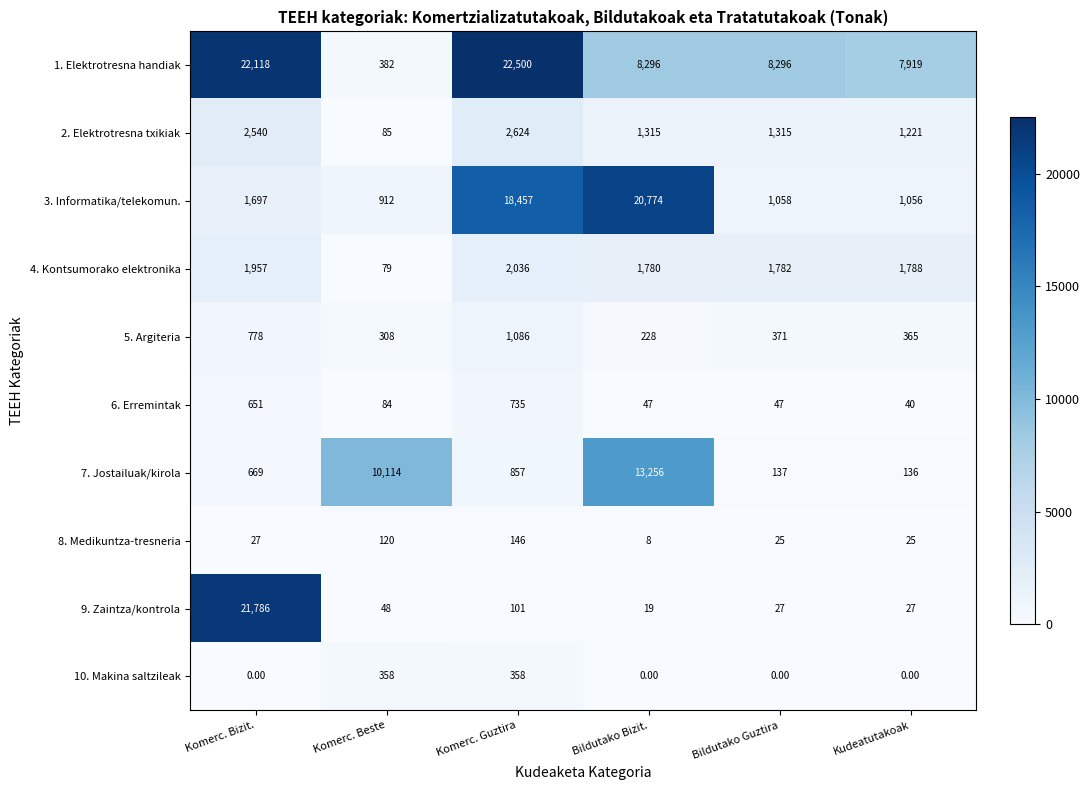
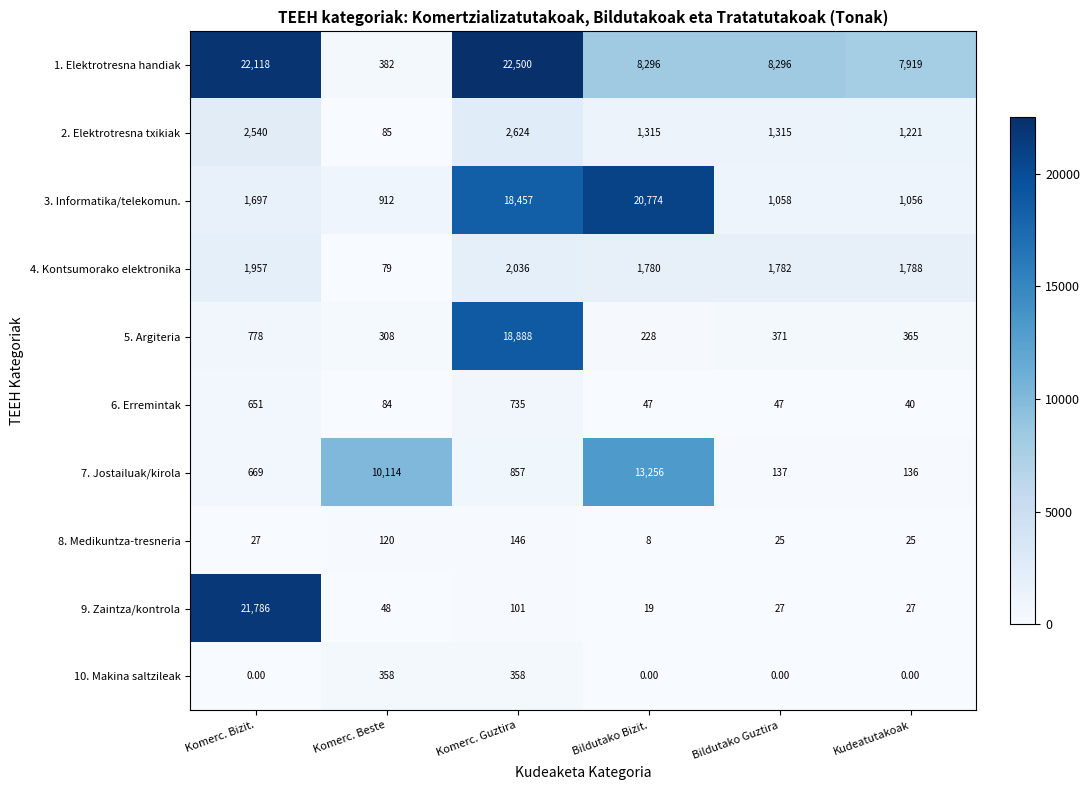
  {
    "1. Elektrotresna handiak": {
      "Komerc. Bizit.": "22,118",
      "Komerc. Beste": "382",
      "Komerc. Guztira": "22,500",
      "Bildutako Bizit.": "8,296",
      "Bildutako Guztira": "8,296",
      "Kudeatutakoak": "7,919"
    },
    "2. Elektrotresna txikiak": {
      "Komerc. Bizit.": "2,540",
      "Komerc. Beste": "85",
      "Komerc. Guztira": "2,624",
      "Bildutako Bizit.": "1,315",
      "Bildutako Guztira": "1,315",
      "Kudeatutakoak": "1,221"
    },
    "3. Informatika/telekomun.": {
      "Komerc. Bizit.": "1,697",
      "Komerc. Beste": "912",
      "Komerc. Guztira": "18,457",
      "Bildutako Bizit.": "20,774",
      "Bildutako Guztira": "1,058",
      "Kudeatutakoak": "1,056"
    },
    "4. Kontsumorako elektronika": {
      "Komerc. Bizit.": "1,957",
      "Komerc. Beste": "79",
      "Komerc. Guztira": "2,036",
      "Bildutako Bizit.": "1,780",
      "Bildutako Guztira": "1,782",
      "Kudeatutakoak": "1,788"
    },
    "5. Argiteria": {
      "Komerc. Bizit.": "778",
      "Komerc. Beste": "308",
-     "Komerc. Guztira": "1,086",
+     "Komerc. Guztira": "18,888",
      "Bildutako Bizit.": "228",
      "Bildutako Guztira": "371",
      "Kudeatutakoak": "365"
    },
    "6. Erremintak": {
      "Komerc. Bizit.": "651",
      "Komerc. Beste": "84",
      "Komerc. Guztira": "735",
      "Bildutako Bizit.": "47",
      "Bildutako Guztira": "47",
      "Kudeatutakoak": "40"
    },
    "7. Jostailuak/kirola": {
      "Komerc. Bizit.": "669",
      "Komerc. Beste": "10,114",
      "Komerc. Guztira": "857",
      "Bildutako Bizit.": "13,256",
      "Bildutako Guztira": "137",
      "Kudeatutakoak": "136"
    },
    "8. Medikuntza-tresneria": {
      "Komerc. Bizit.": "27",
      "Komerc. Beste": "120",
      "Komerc. Guztira": "146",
      "Bildutako Bizit.": "8",
      "Bildutako Guztira": "25",
      "Kudeatutakoak": "25"
    },
    "9. Zaintza/kontrola": {
      "Komerc. Bizit.": "21,786",
      "Komerc. Beste": "48",
      "Komerc. Guztira": "101",
      "Bildutako Bizit.": "19",
      "Bildutako Guztira": "27",
      "Kudeatutakoak": "27"
    },
    "10. Makina saltzileak": {
      "Komerc. Bizit.": "0.00",
      "Komerc. Beste": "358",
      "Komerc. Guztira": "358",
      "Bildutako Bizit.": "0.00",
      "Bildutako Guztira": "0.00",
      "Kudeatutakoak": "0.00"
    }
  }
